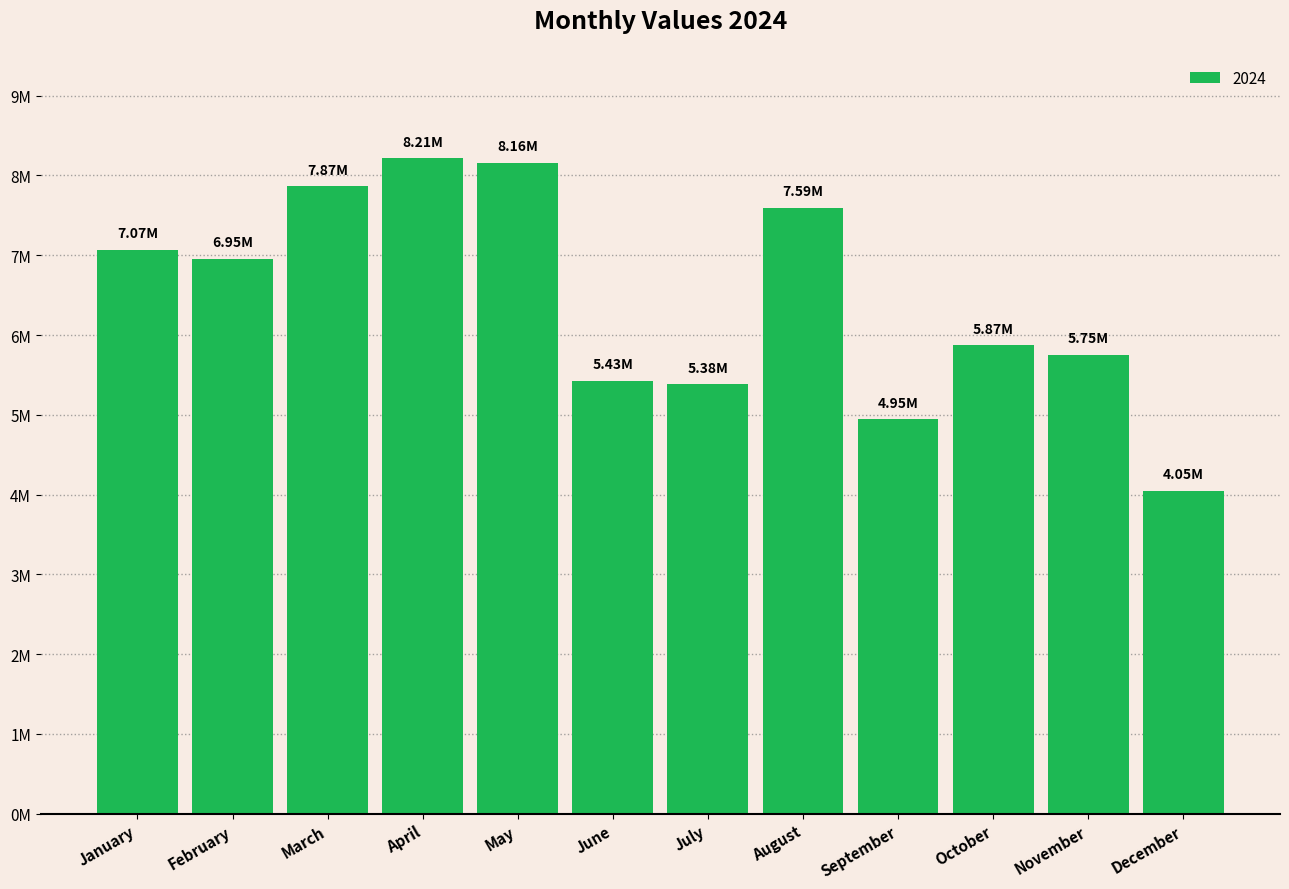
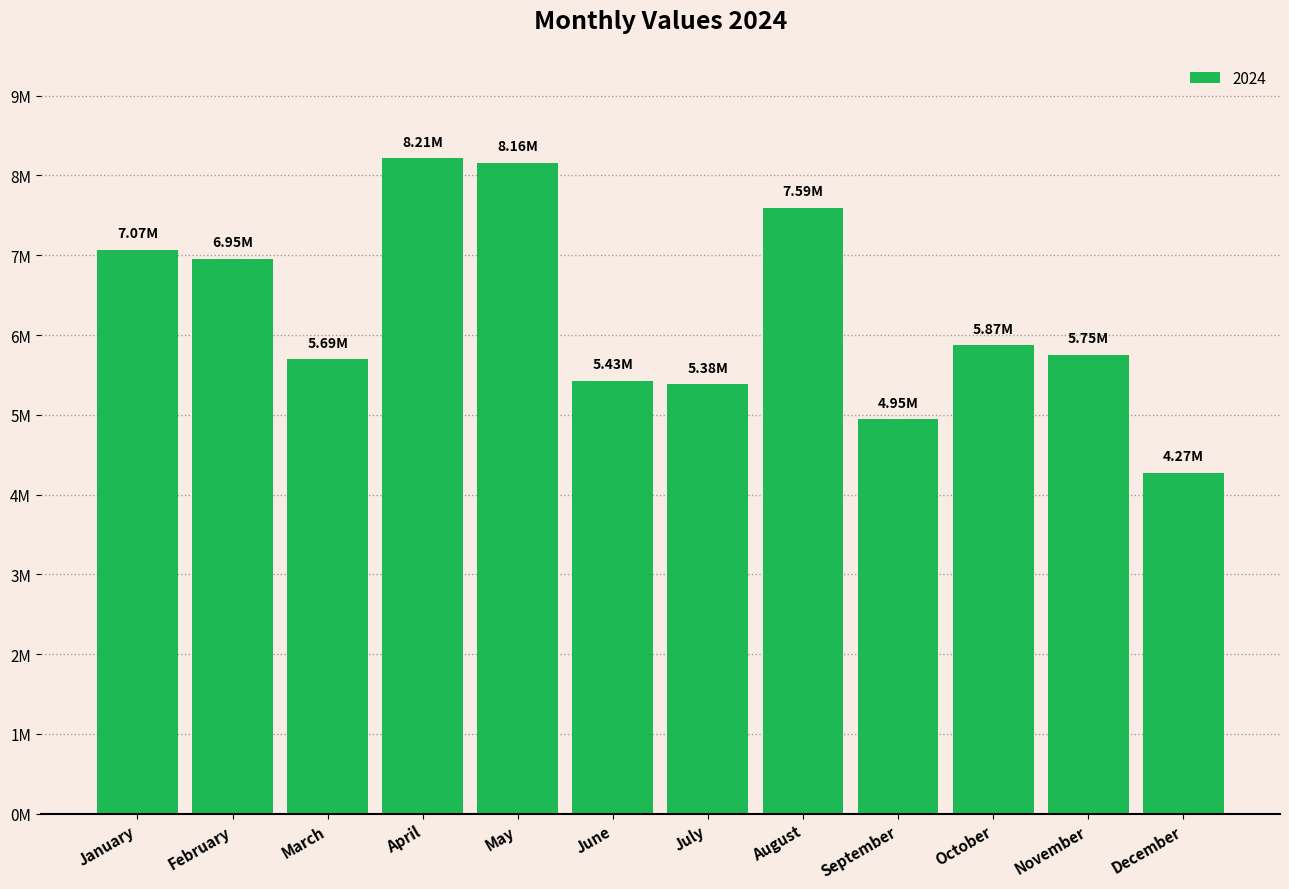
  {
    "January": "7.07M",
    "February": "6.95M",
-   "March": "7.87M",
+   "March": "5.69M",
    "April": "8.21M",
    "May": "8.16M",
    "June": "5.43M",
    "July": "5.38M",
    "August": "7.59M",
    "September": "4.95M",
    "October": "5.87M",
    "November": "5.75M",
-   "December": "4.05M"
+   "December": "4.27M"
  }
